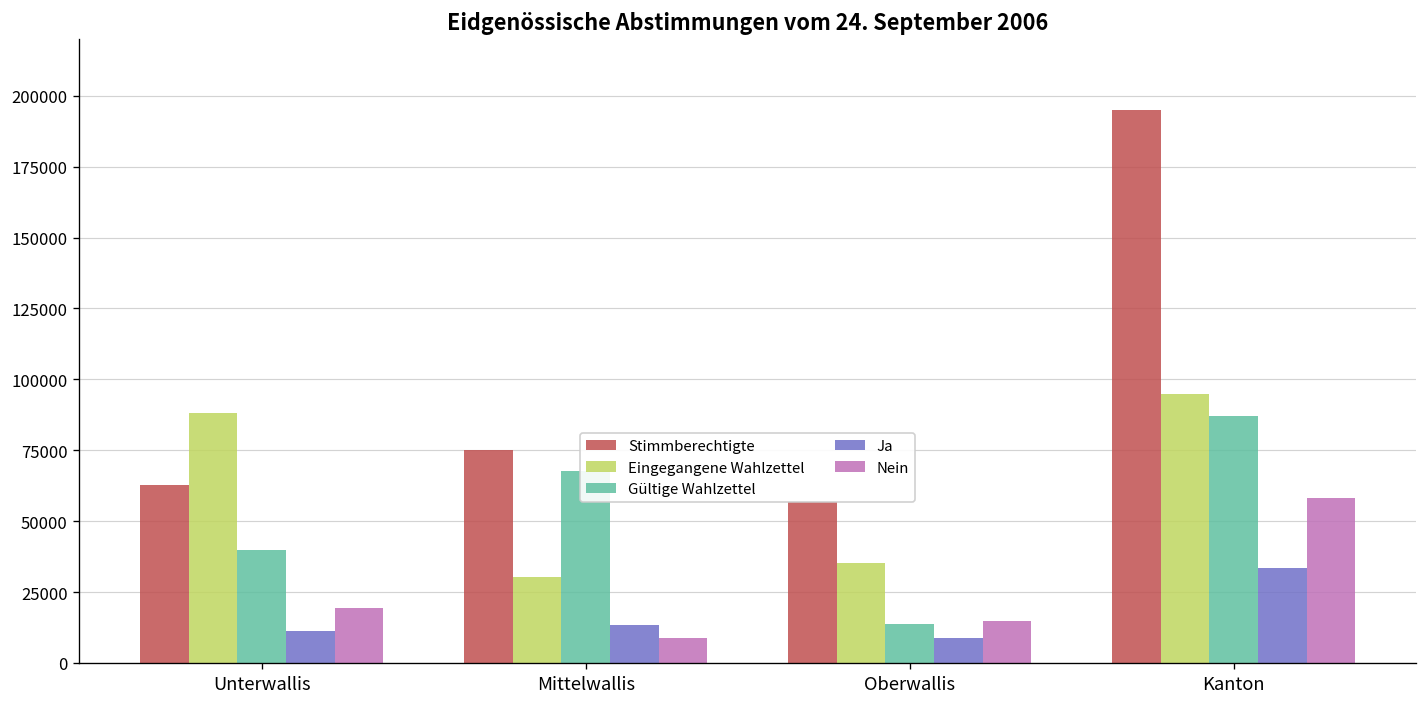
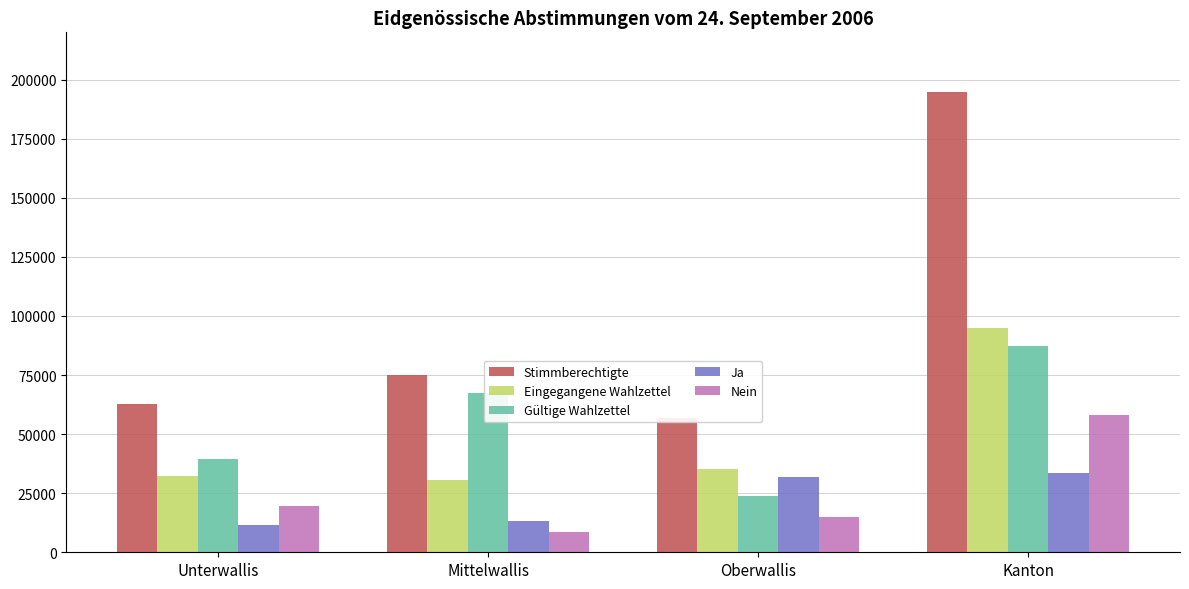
  {
    "Stimmberechtigte": {
      "Unterwallis": 63000,
      "Mittelwallis": 75000,
      "Kanton": 195000
    },
    "Eingegangene Wahlzettel": {
-     "Unterwallis": 88000,
+     "Unterwallis": 32000,
      "Mittelwallis": 30000,
      "Oberwallis": 35000,
      "Kanton": 95000
    },
    "Gültige Wahlzettel": {
      "Unterwallis": 40000,
-     "Oberwallis": 14000,
+     "Oberwallis": 24000,
      "Kanton": 87000
    },
    "Ja": {
      "Unterwallis": 11000,
      "Mittelwallis": 13000,
-     "Oberwallis": 9000,
+     "Oberwallis": 32000,
      "Kanton": 33000
    },
    "Nein": {
      "Unterwallis": 19000,
      "Mittelwallis": 9000,
      "Oberwallis": 15000,
      "Kanton": 58000
    }
  }
